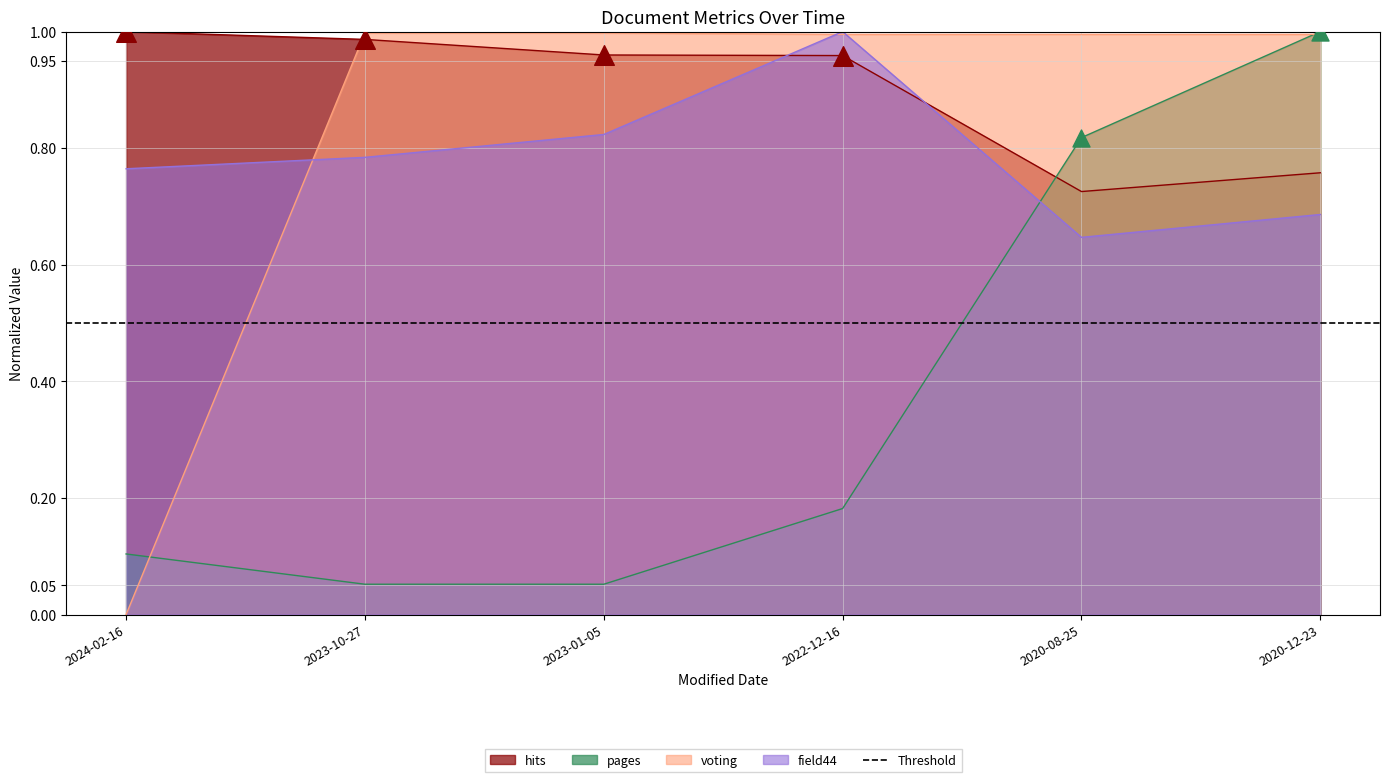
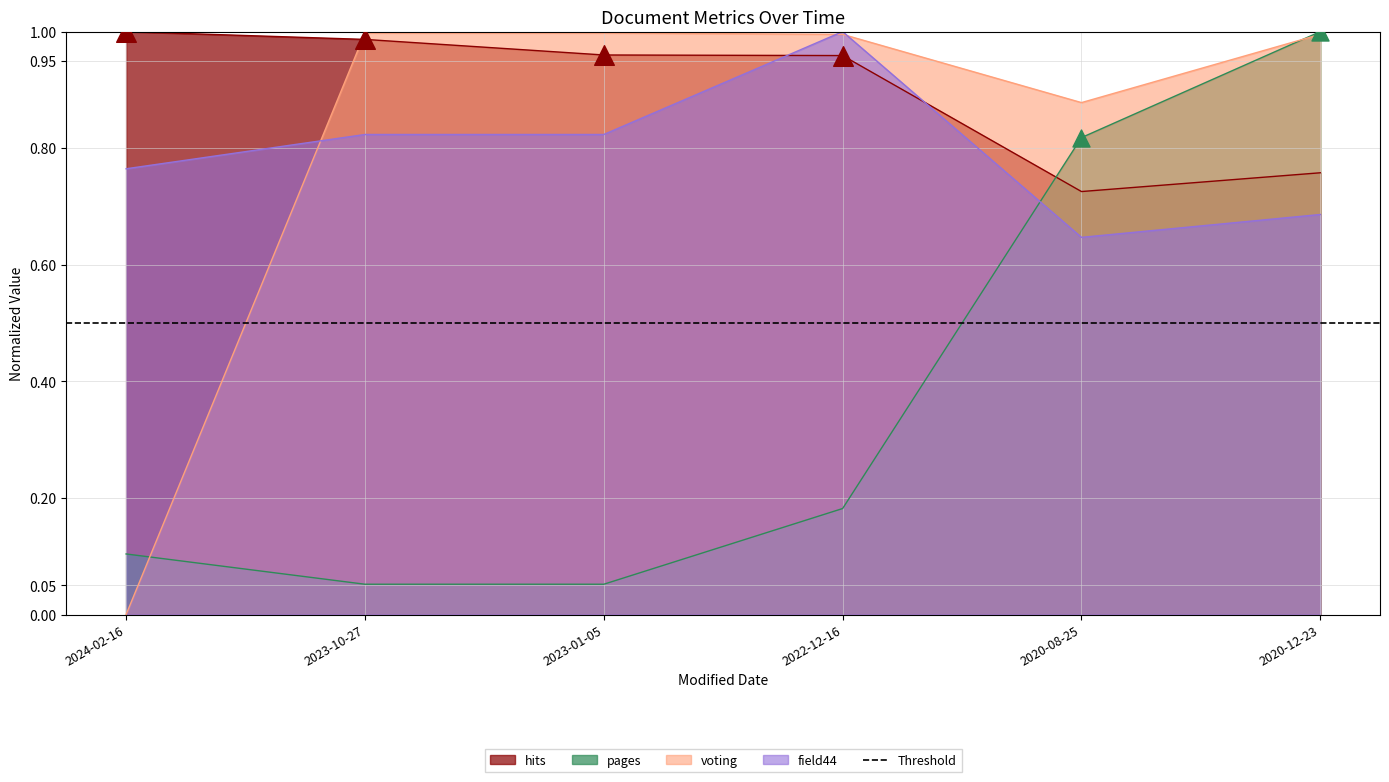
  {
    "voting": {
      "2024-02-16": 0.00,
      "2023-10-27": 1.00,
      "2023-01-05": 1.00,
      "2022-12-16": 1.00,
-     "2020-08-25": 1.00,
+     "2020-08-25": 0.88,
      "2020-12-23": 1.00
    },
    "field44": {
      "2024-02-16": 0.76,
-     "2023-10-27": 0.78,
+     "2023-10-27": 0.82,
      "2023-01-05": 0.82,
      "2022-12-16": 1.00,
      "2020-08-25": 0.65,
      "2020-12-23": 0.69
    }
  }
